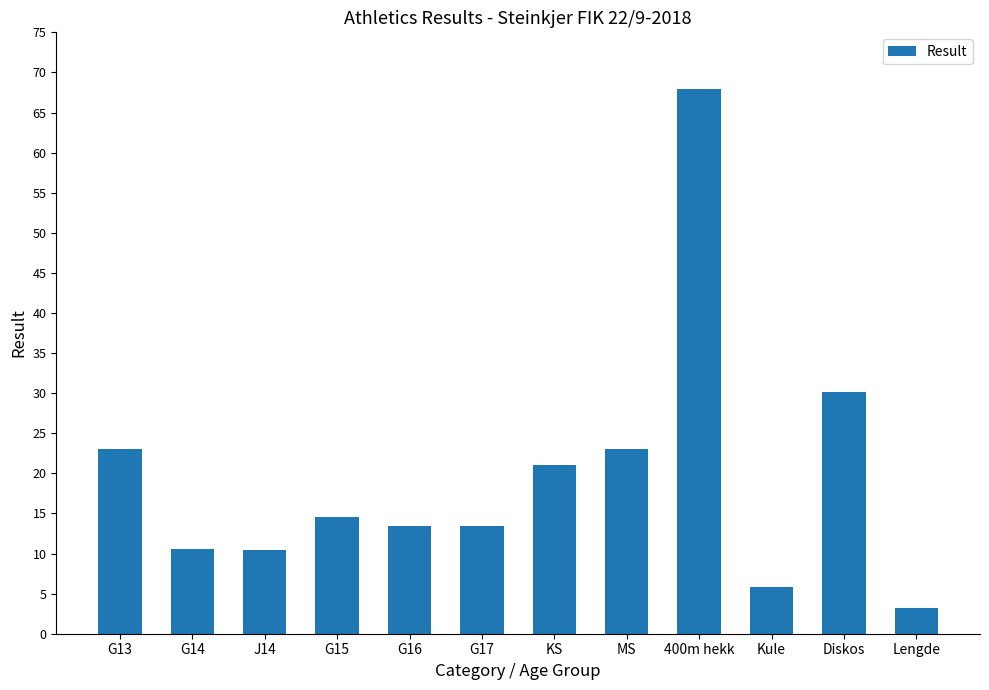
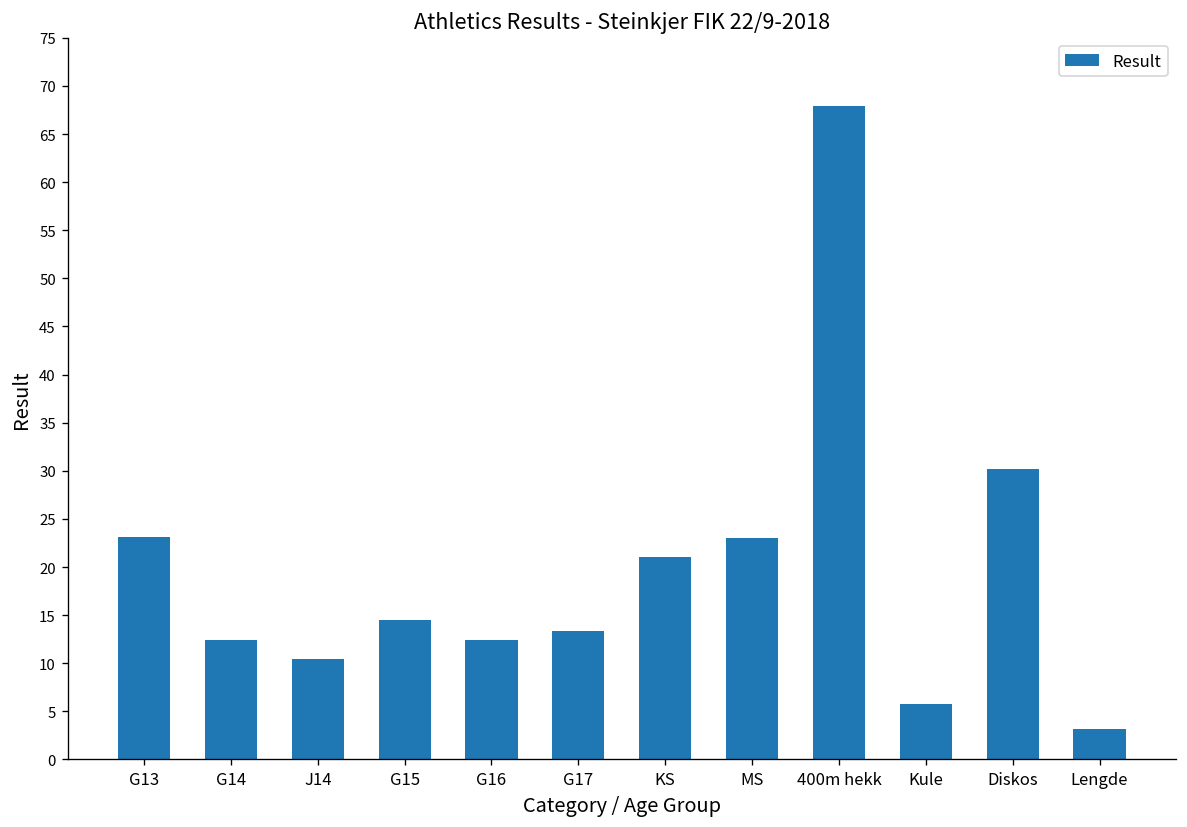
  {
    "G13": 23,
-   "G14": 11,
+   "G14": 12,
    "J14": 10,
    "G15": 15,
-   "G16": 13,
+   "G16": 12,
    "G17": 13,
    "KS": 21,
    "MS": 23,
    "400m hekk": 68,
    "Kule": 6,
    "Diskos": 30,
    "Lengde": 3
  }
